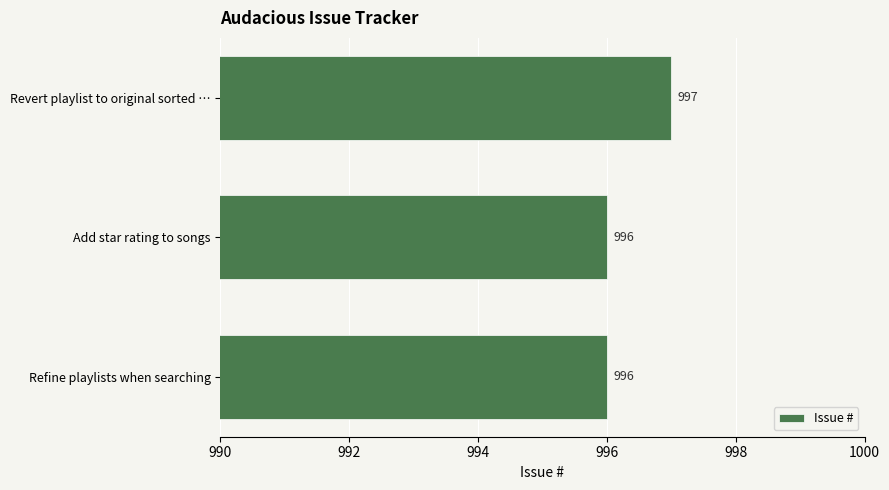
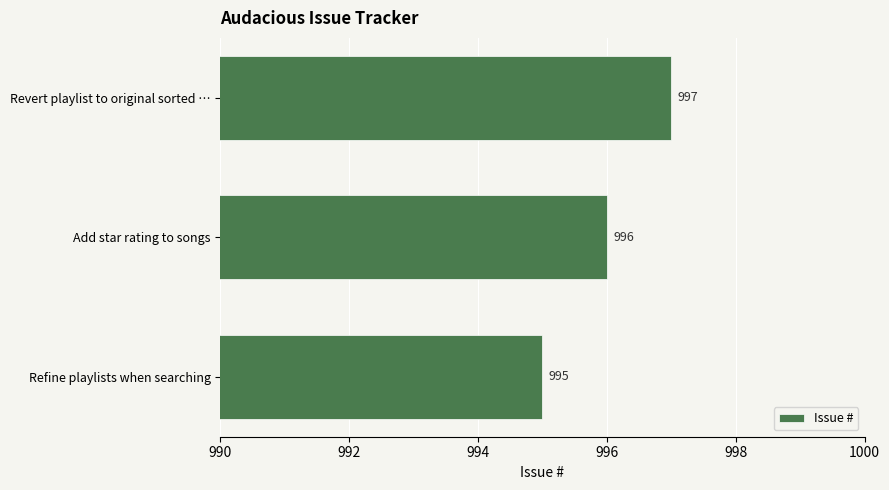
  {
    "Revert playlist to original sorted …": 997,
    "Add star rating to songs": 996,
-   "Refine playlists when searching": 996
+   "Refine playlists when searching": 995
  }
